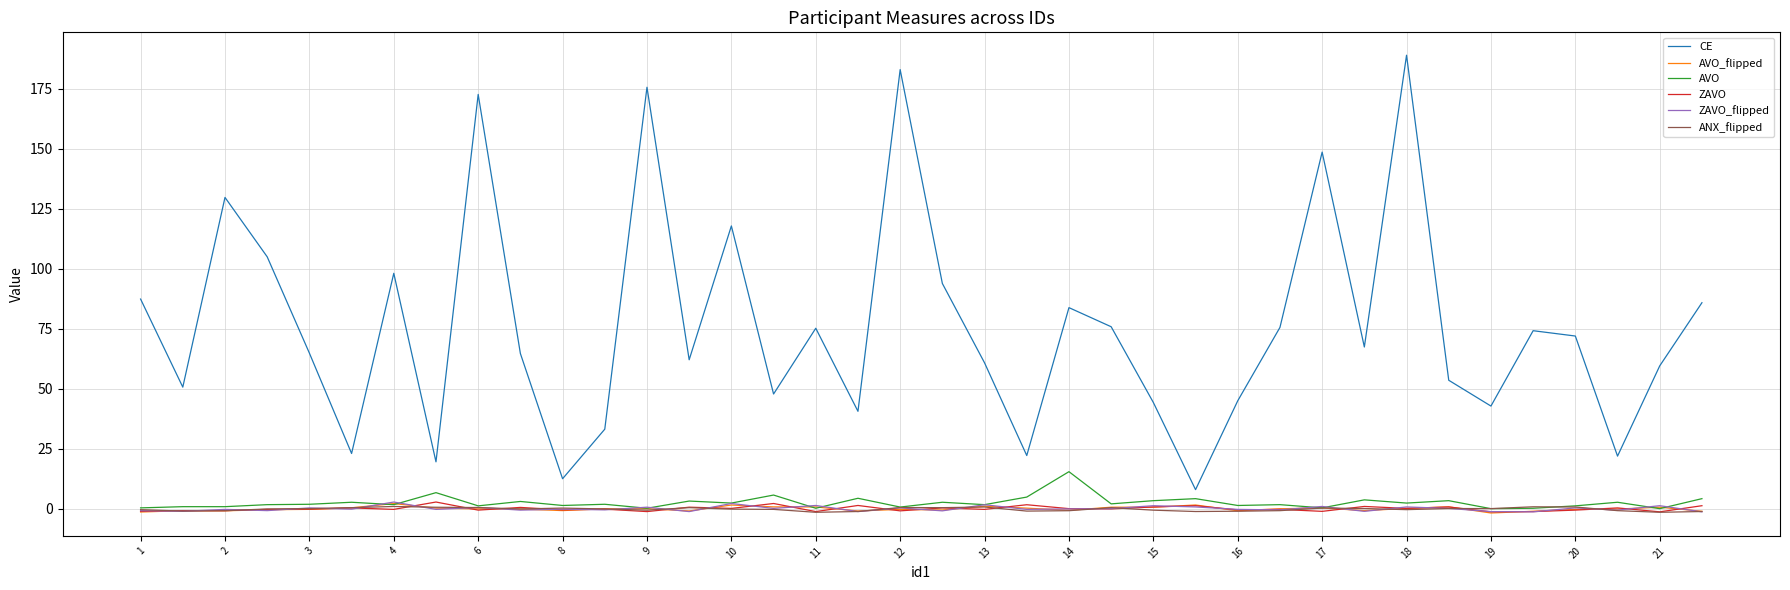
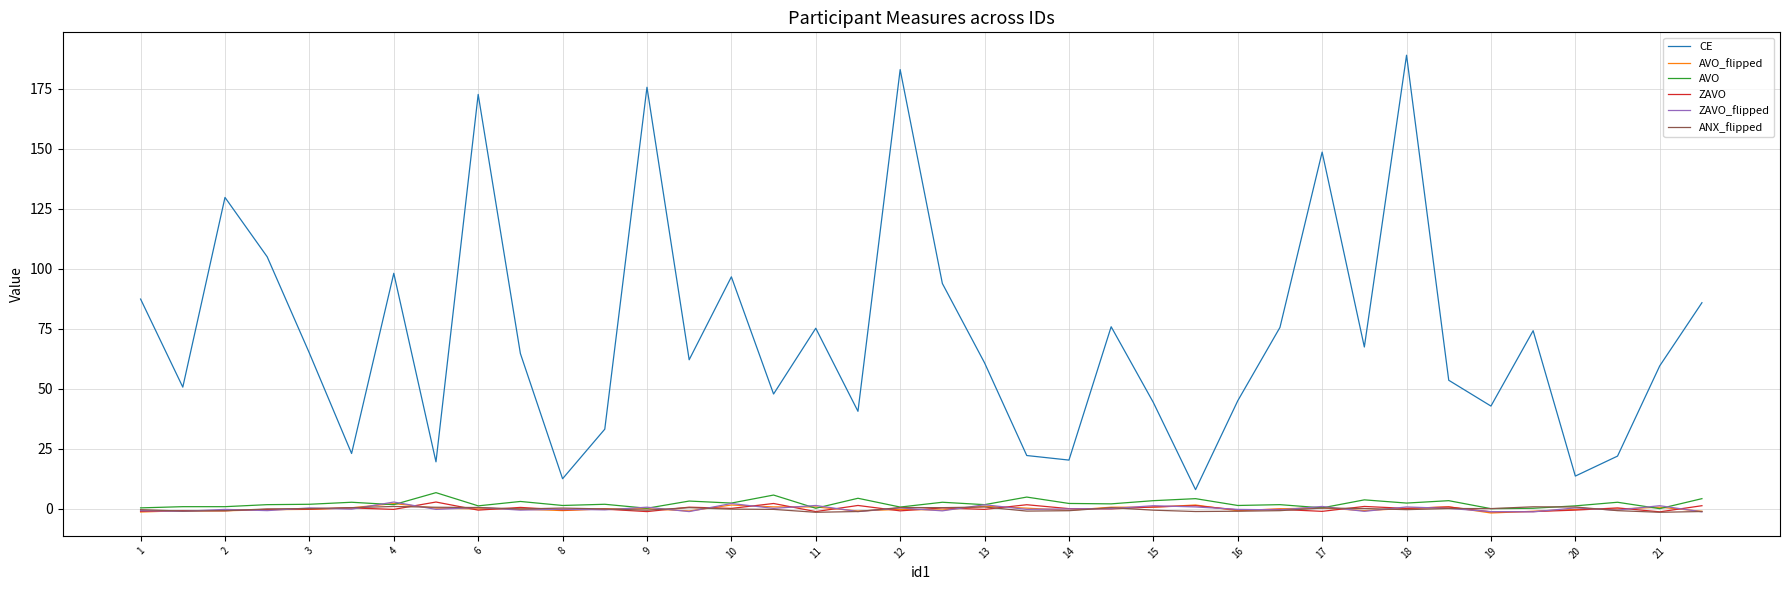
  {
    "CE": {
      "2": 130,
      "4": 98,
      "6": 173,
      "8": 12,
-     "10": 118,
+     "10": 97,
      "12": 183,
-     "14": 84,
+     "14": 20,
      "16": 45,
      "18": 189,
-     "20": 72
+     "20": 14
    },
    "AVO": {
      "2": 1,
      "8": 1,
-     "14": 15,
+     "14": 2,
      "16": 1,
      "18": 2
    },
    "ZAVO": {
      "4": 0
    }
  }
